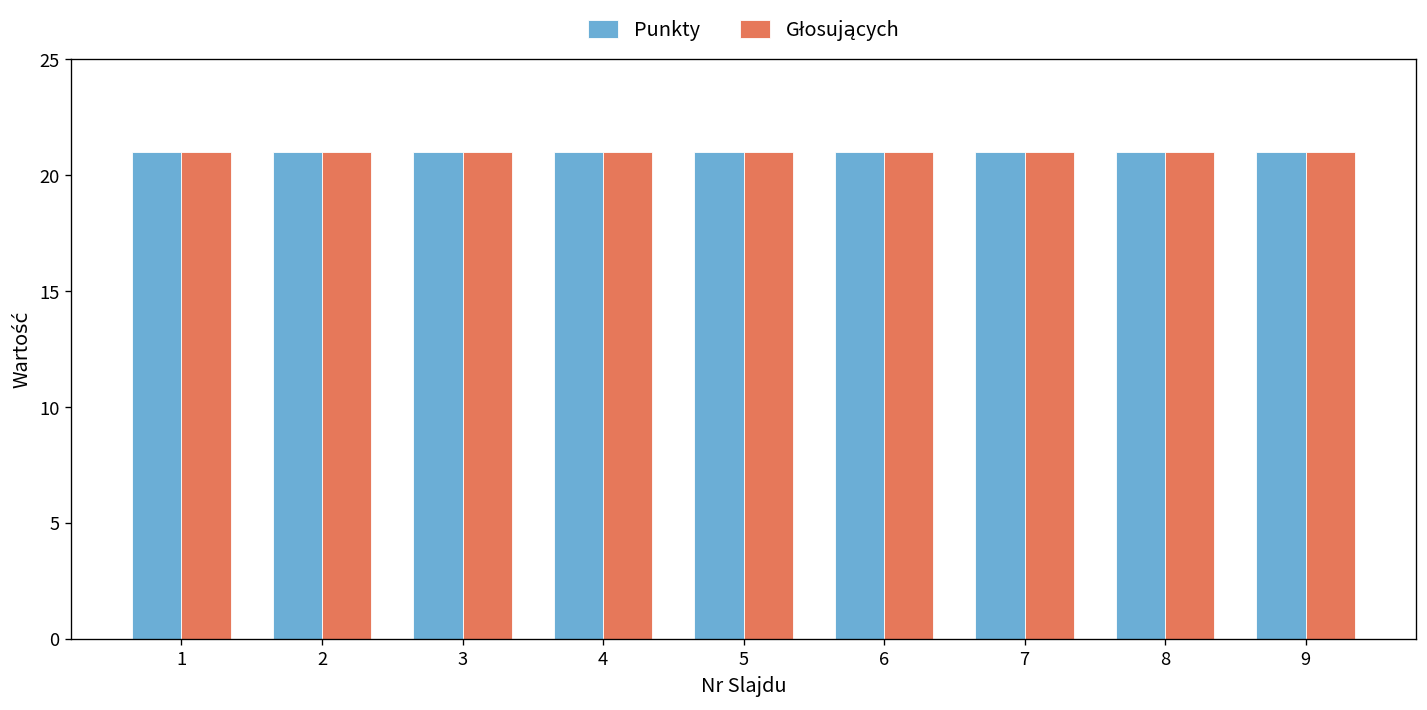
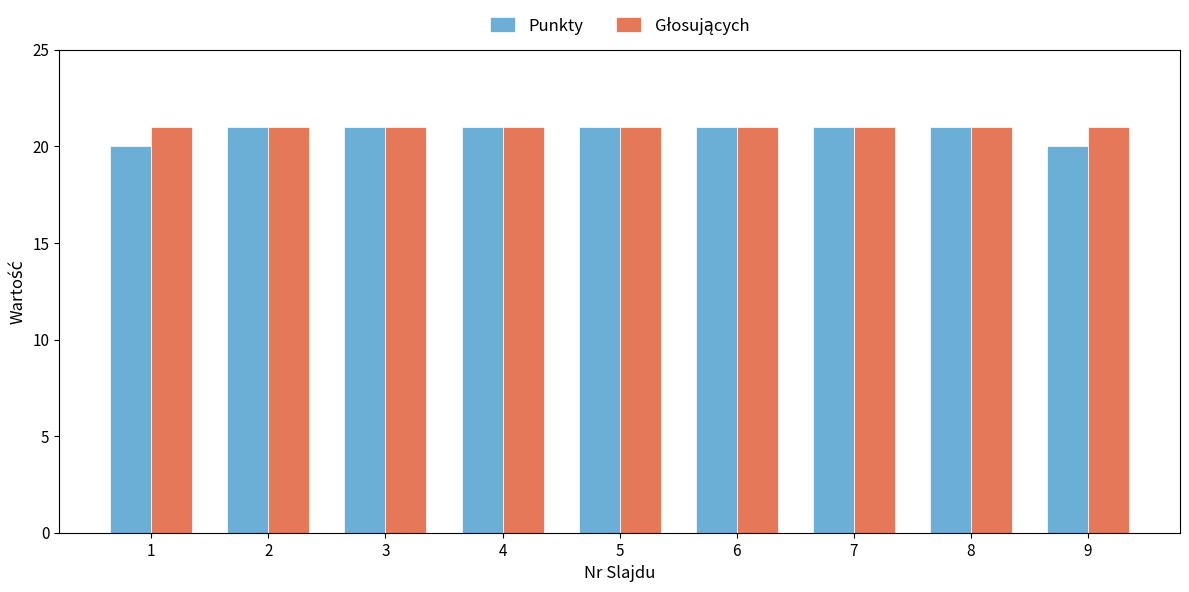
  {
    "Punkty": {
-     "1": 21,
+     "1": 20,
      "2": 21,
      "3": 21,
      "4": 21,
      "5": 21,
      "6": 21,
      "7": 21,
      "8": 21,
-     "9": 21
+     "9": 20
    },
    "Głosujących": {
      "1": 21,
      "2": 21,
      "3": 21,
      "4": 21,
      "5": 21,
      "6": 21,
      "7": 21,
      "8": 21,
      "9": 21
    }
  }
